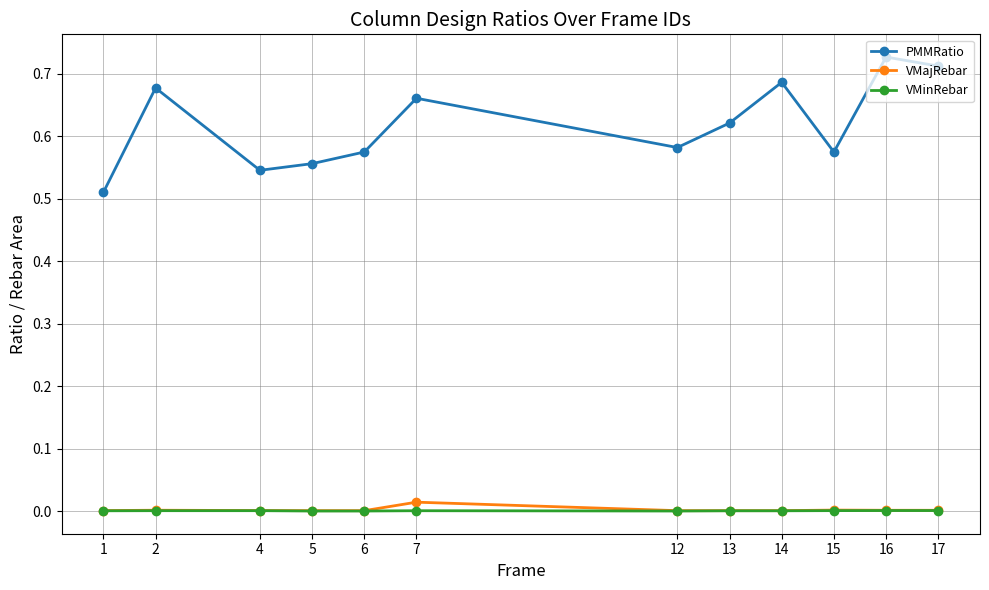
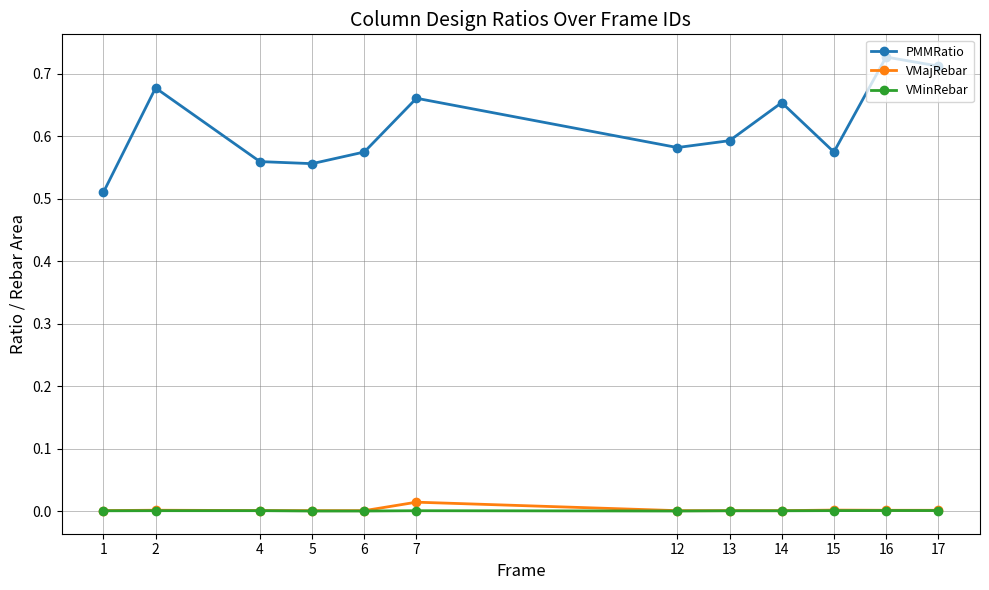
  {
    "PMMRatio": {
      "1": 0.51,
      "2": 0.68,
-     "4": 0.55,
+     "4": 0.56,
      "5": 0.56,
      "6": 0.57,
      "7": 0.66,
      "12": 0.58,
-     "13": 0.62,
-     "14": 0.69,
+     "13": 0.59,
+     "14": 0.65,
      "15": 0.57
    },
    "VMajRebar": {
      "7": 0.01
    },
    "VMinRebar": {
      "7": 0.00
    }
  }
